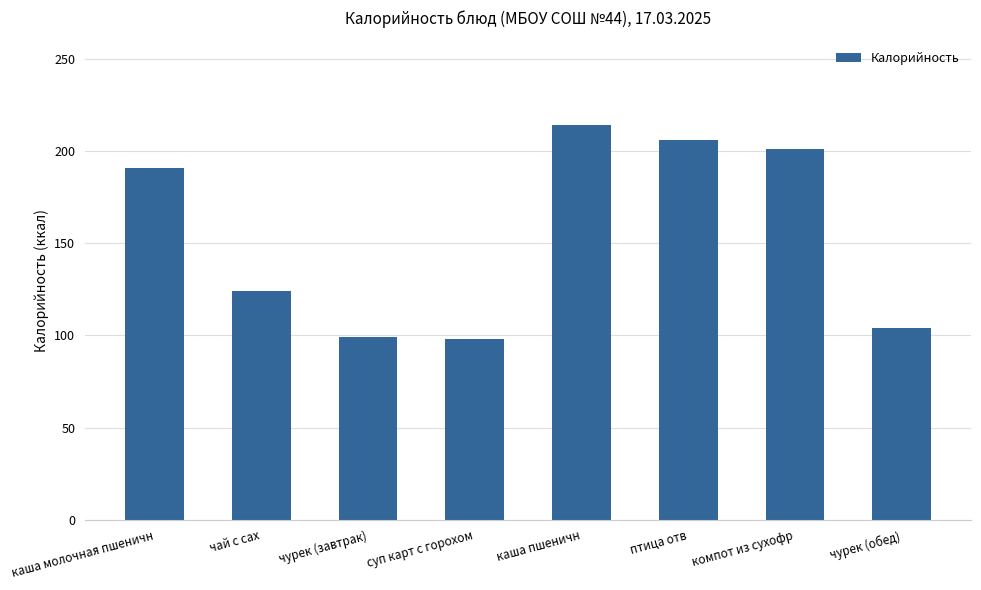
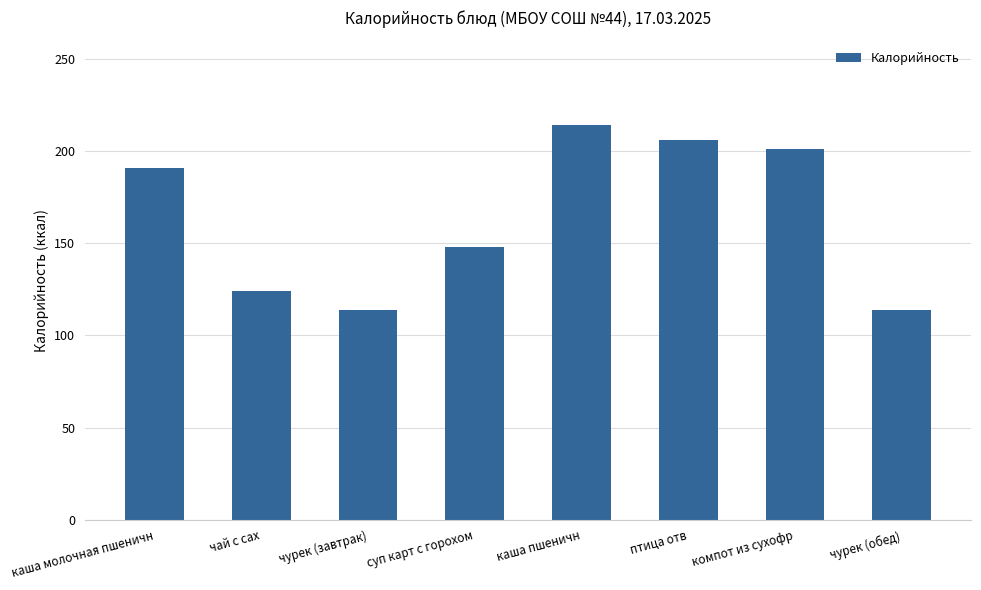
  {
    "каша молочная пшеничн": 191,
    "чай с сах": 124,
-   "чурек (завтрак)": 99,
-   "суп карт с горохом": 98,
+   "чурек (завтрак)": 114,
+   "суп карт с горохом": 148,
    "каша пшеничн": 214,
    "птица отв": 206,
    "компот из сухофр": 201,
-   "чурек (обед)": 104
+   "чурек (обед)": 114
  }
